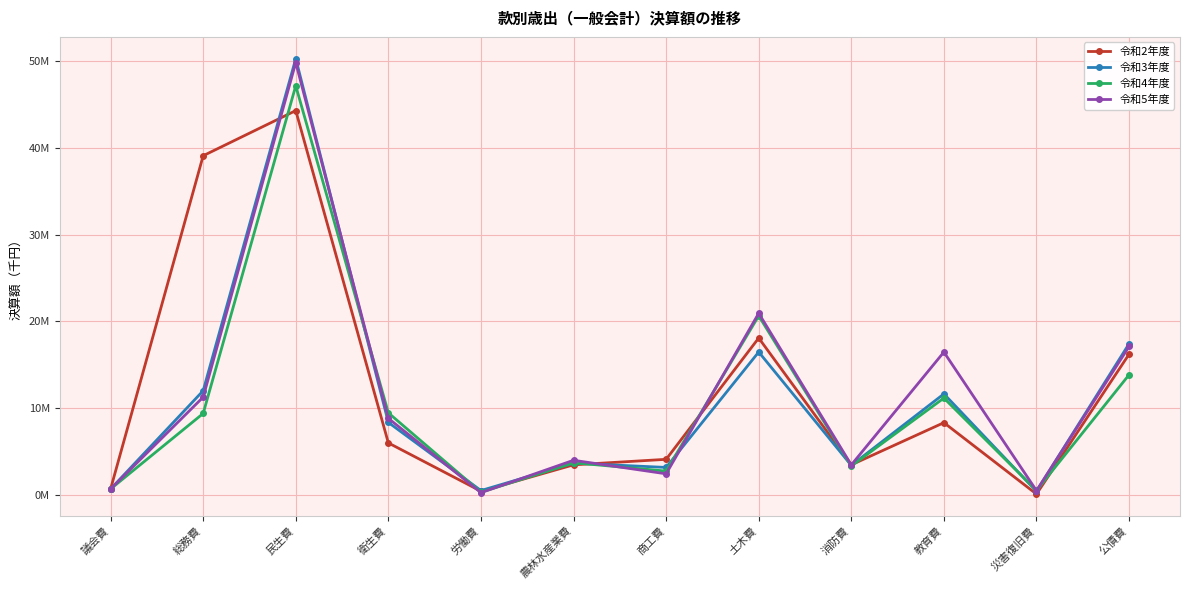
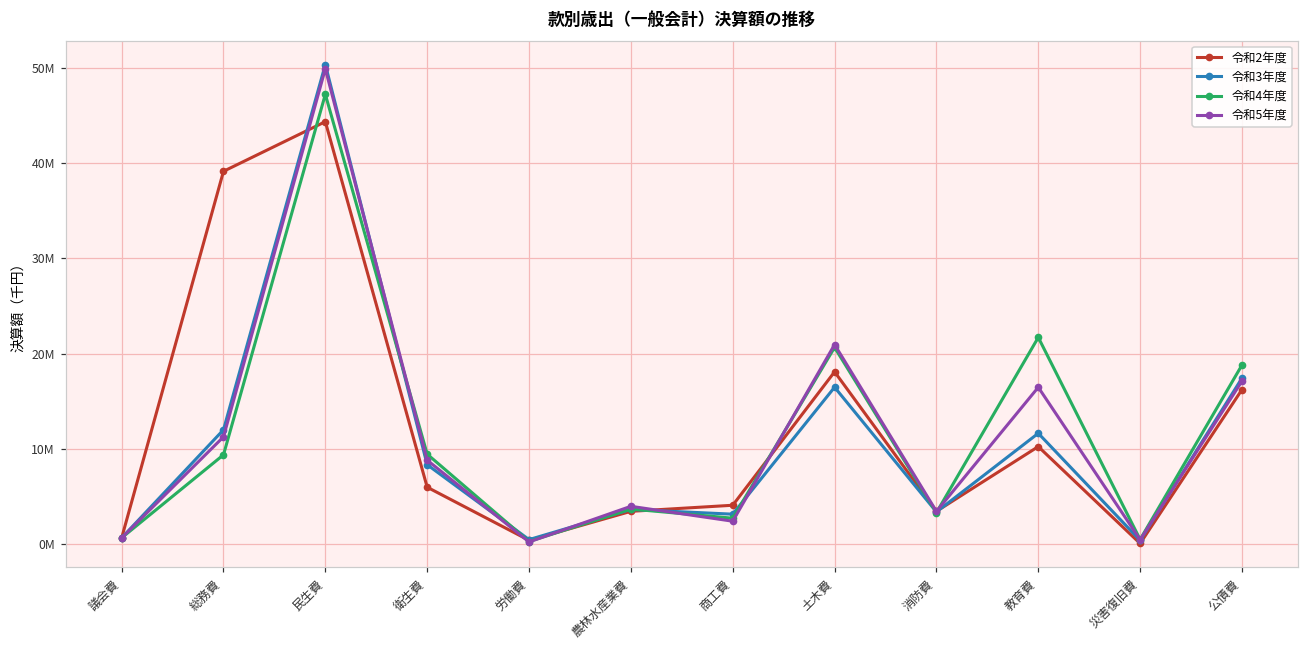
  {
    "令和2年度": {
      "総務費": 39000000,
      "民生費": 44000000,
      "衛生費": 6000000,
      "商工費": 4000000,
      "土木費": 18000000,
-     "教育費": 8000000,
+     "教育費": 10000000,
      "災害復旧費": 0,
      "公債費": 16000000
    },
    "令和3年度": {
      "総務費": 12000000,
      "民生費": 50000000,
      "衛生費": 8000000,
      "商工費": 3000000,
      "土木費": 16000000,
      "教育費": 12000000,
      "公債費": 17000000
    },
    "令和4年度": {
      "総務費": 9000000,
      "民生費": 47000000,
      "衛生費": 9000000,
      "商工費": 3000000,
-     "教育費": 11000000,
-     "公債費": 14000000
+     "教育費": 22000000,
+     "公債費": 19000000
    },
    "令和5年度": {
      "総務費": 11000000,
      "民生費": 50000000,
      "衛生費": 9000000,
      "商工費": 2000000,
      "教育費": 16000000,
      "公債費": 17000000
    }
  }
